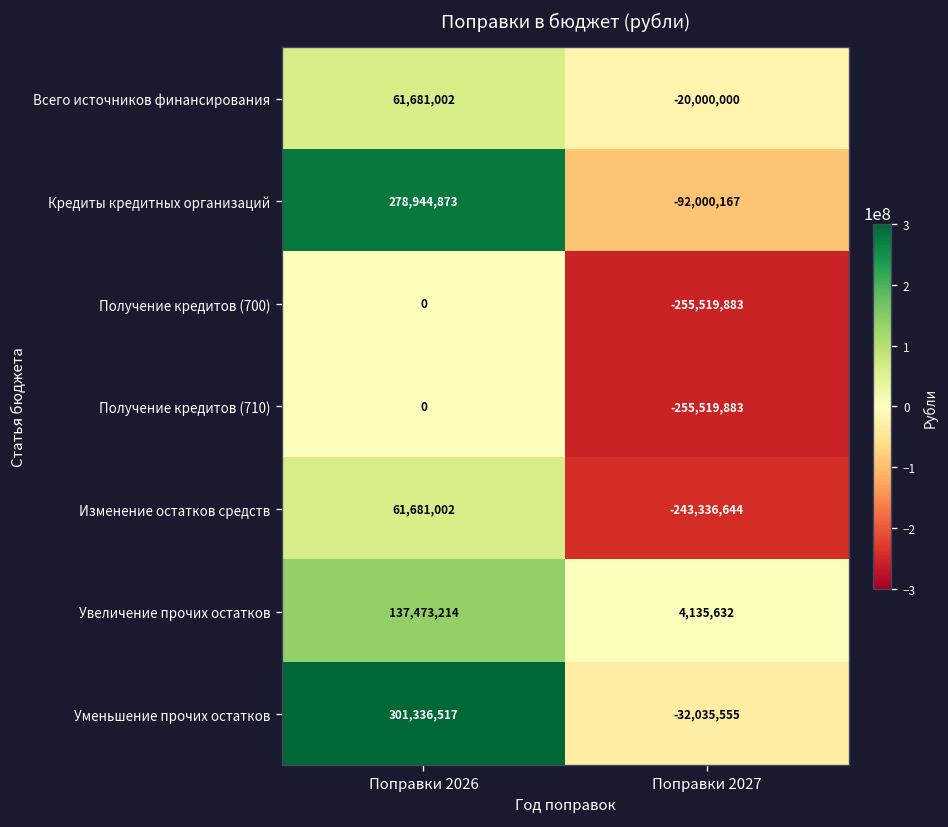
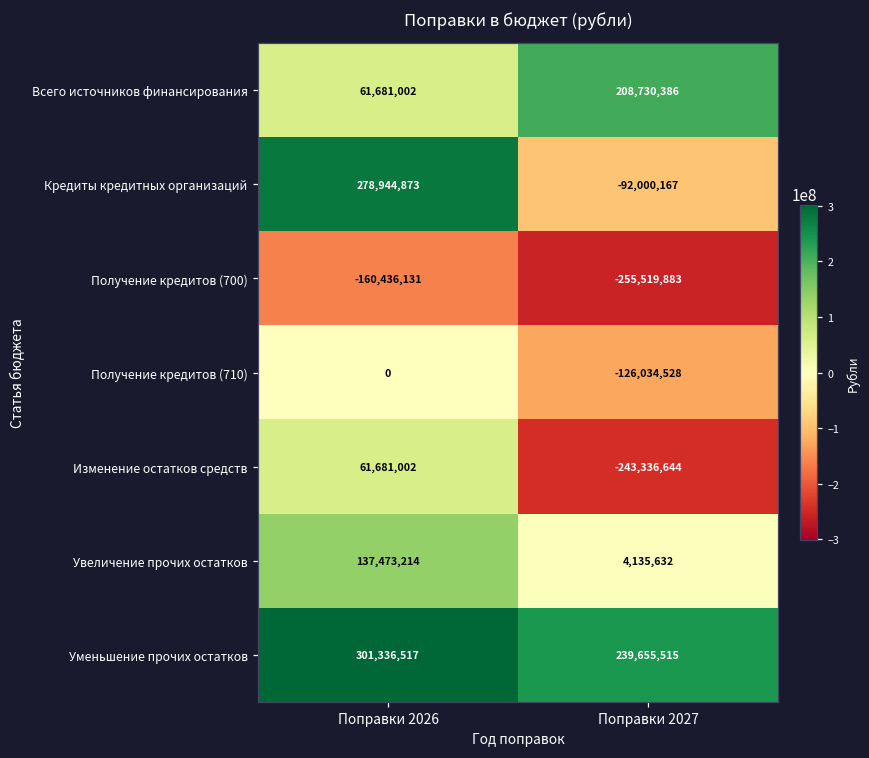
  {
    "Всего источников финансирования": {
      "Поправки 2026": "61,681,002",
-     "Поправки 2027": "-20,000,000"
+     "Поправки 2027": "208,730,386"
    },
    "Кредиты кредитных организаций": {
      "Поправки 2026": "278,944,873",
      "Поправки 2027": "-92,000,167"
    },
    "Получение кредитов (700)": {
-     "Поправки 2026": "0",
+     "Поправки 2026": "-160,436,131",
      "Поправки 2027": "-255,519,883"
    },
    "Получение кредитов (710)": {
      "Поправки 2026": "0",
-     "Поправки 2027": "-255,519,883"
+     "Поправки 2027": "-126,034,528"
    },
    "Изменение остатков средств": {
      "Поправки 2026": "61,681,002",
      "Поправки 2027": "-243,336,644"
    },
    "Увеличение прочих остатков": {
      "Поправки 2026": "137,473,214",
      "Поправки 2027": "4,135,632"
    },
    "Уменьшение прочих остатков": {
      "Поправки 2026": "301,336,517",
-     "Поправки 2027": "-32,035,555"
+     "Поправки 2027": "239,655,515"
    }
  }
